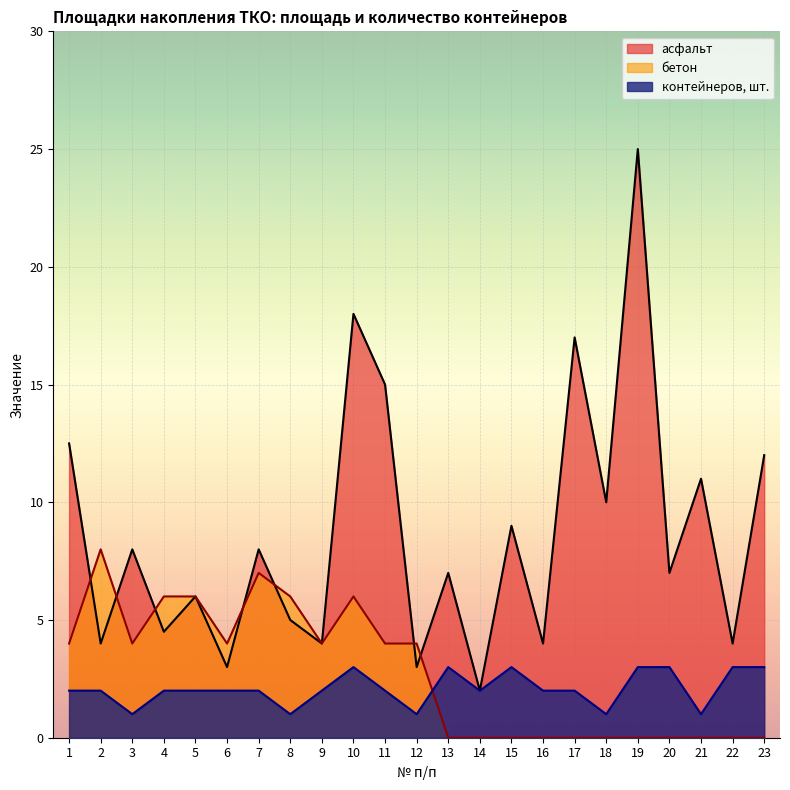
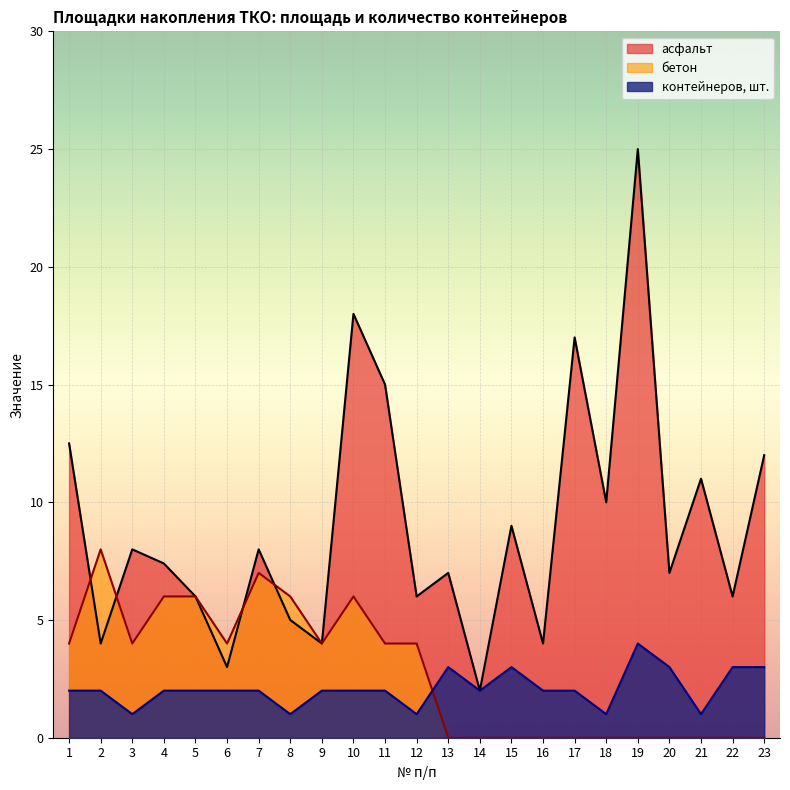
  {
    "асфальт": {
      "1": 12.5,
      "2": 4.0,
      "3": 8.0,
-     "4": 4.5,
+     "4": 7.4,
      "6": 3.0,
      "7": 8.0,
      "8": 5.0,
      "10": 18.0,
      "11": 15.0,
-     "12": 3,
+     "12": 6,
      "13": 7.0,
      "15": 9.0,
      "16": 4.0,
      "17": 17.0,
      "18": 10.0,
      "19": 25.0,
      "20": 7.0,
      "21": 11.0,
-     "22": 4,
+     "22": 6,
      "23": 12.0
    },
    "бетон": {
      "1": 4.0,
      "2": 8.0,
      "3": 4.0,
      "4": 6.0,
      "6": 4.0,
      "7": 7.0,
      "8": 6.0,
      "10": 6.0,
      "11": 4.0,
      "12": 4.0,
      "13": 0.0,
      "14": 0.0,
      "15": 0.0,
      "16": 0.0,
      "17": 0.0,
      "18": 0.0,
      "19": 0.0,
      "20": 0.0,
      "21": 0.0,
      "22": 0.0,
      "23": 0.0
    },
    "контейнеров, шт.": {
      "1": 2,
      "2": 2,
      "3": 1,
      "4": 2,
      "5": 2,
      "6": 2,
      "7": 2,
      "8": 1,
      "9": 2,
-     "10": 3,
+     "10": 2,
      "11": 2,
      "12": 1,
      "13": 3,
      "15": 3,
      "16": 2,
      "17": 2,
      "18": 1,
-     "19": 3,
+     "19": 4,
      "20": 3,
      "21": 1,
      "22": 3,
      "23": 3
    }
  }
